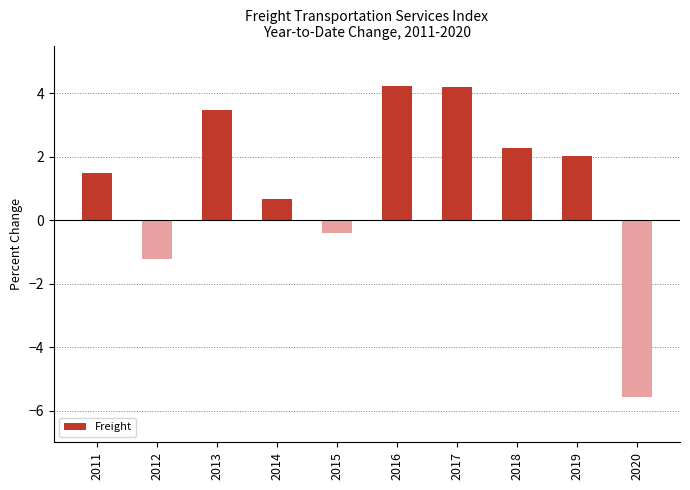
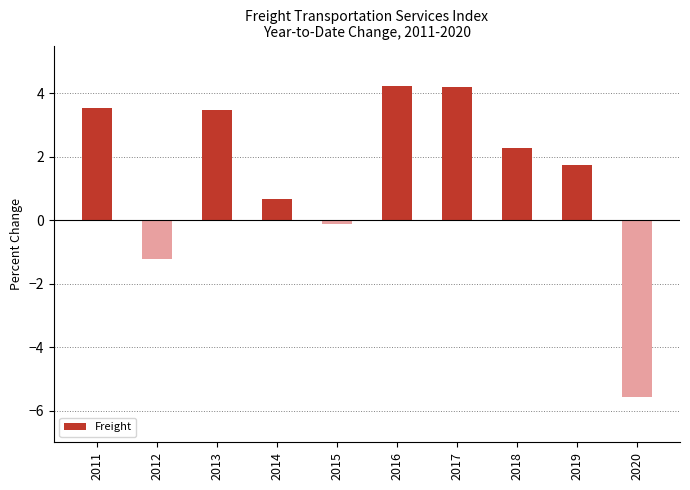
  {
-   "2011": 1.5,
+   "2011": 3.5,
    "2012": -1.2,
    "2013": 3.5,
    "2014": 0.7,
-   "2015": -0.4,
+   "2015": -0.1,
    "2016": 4.2,
    "2017": 4.2,
    "2018": 2.3,
-   "2019": 2.0,
+   "2019": 1.7,
    "2020": -5.6
  }
